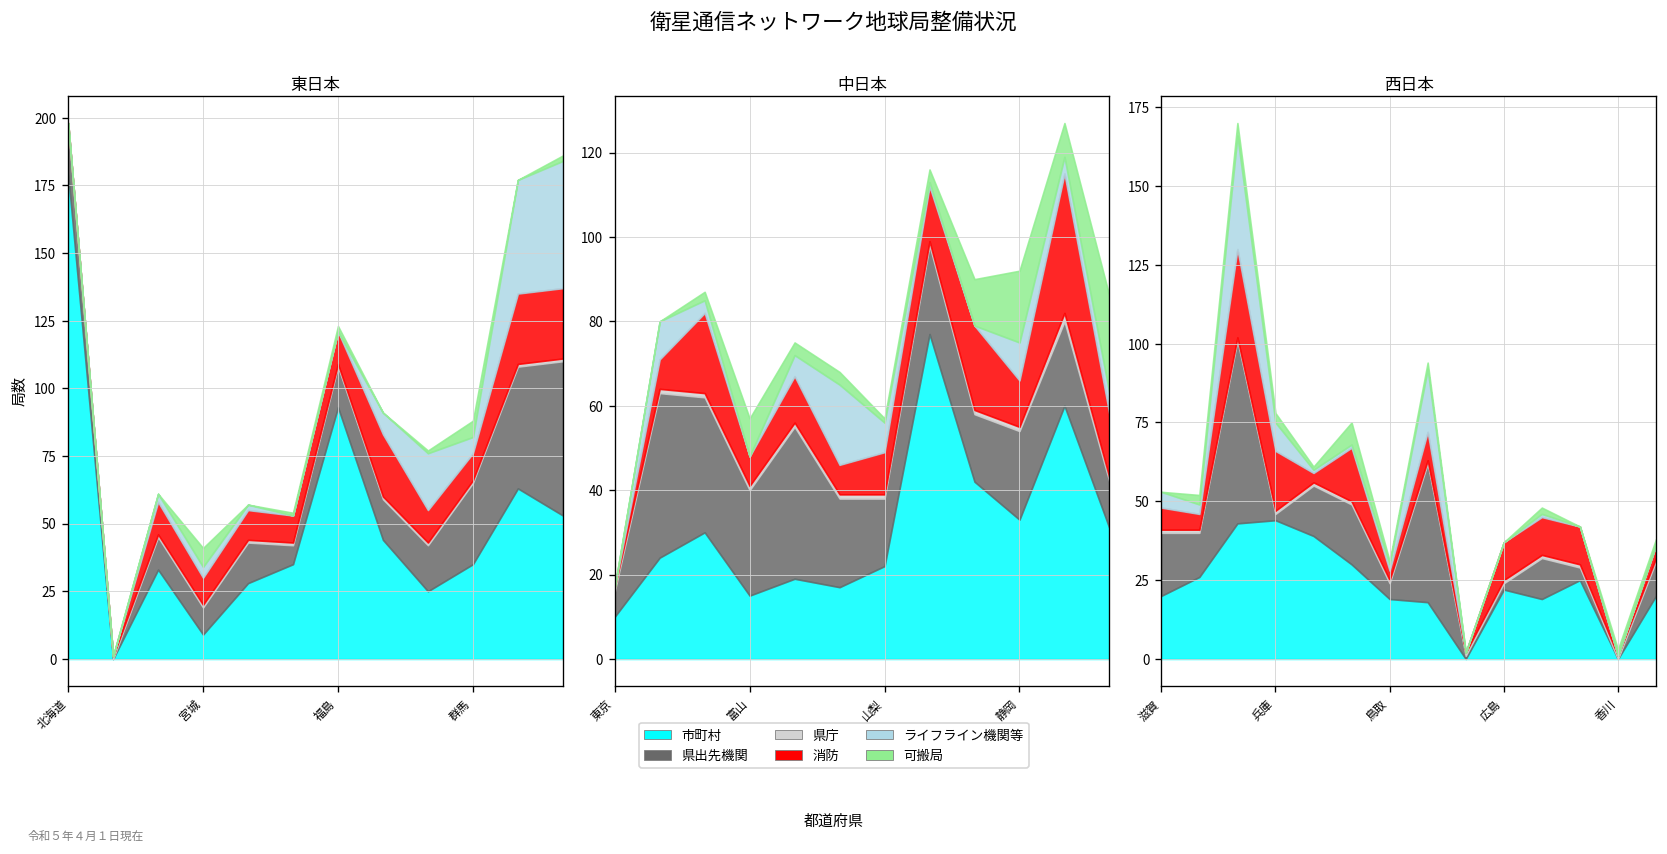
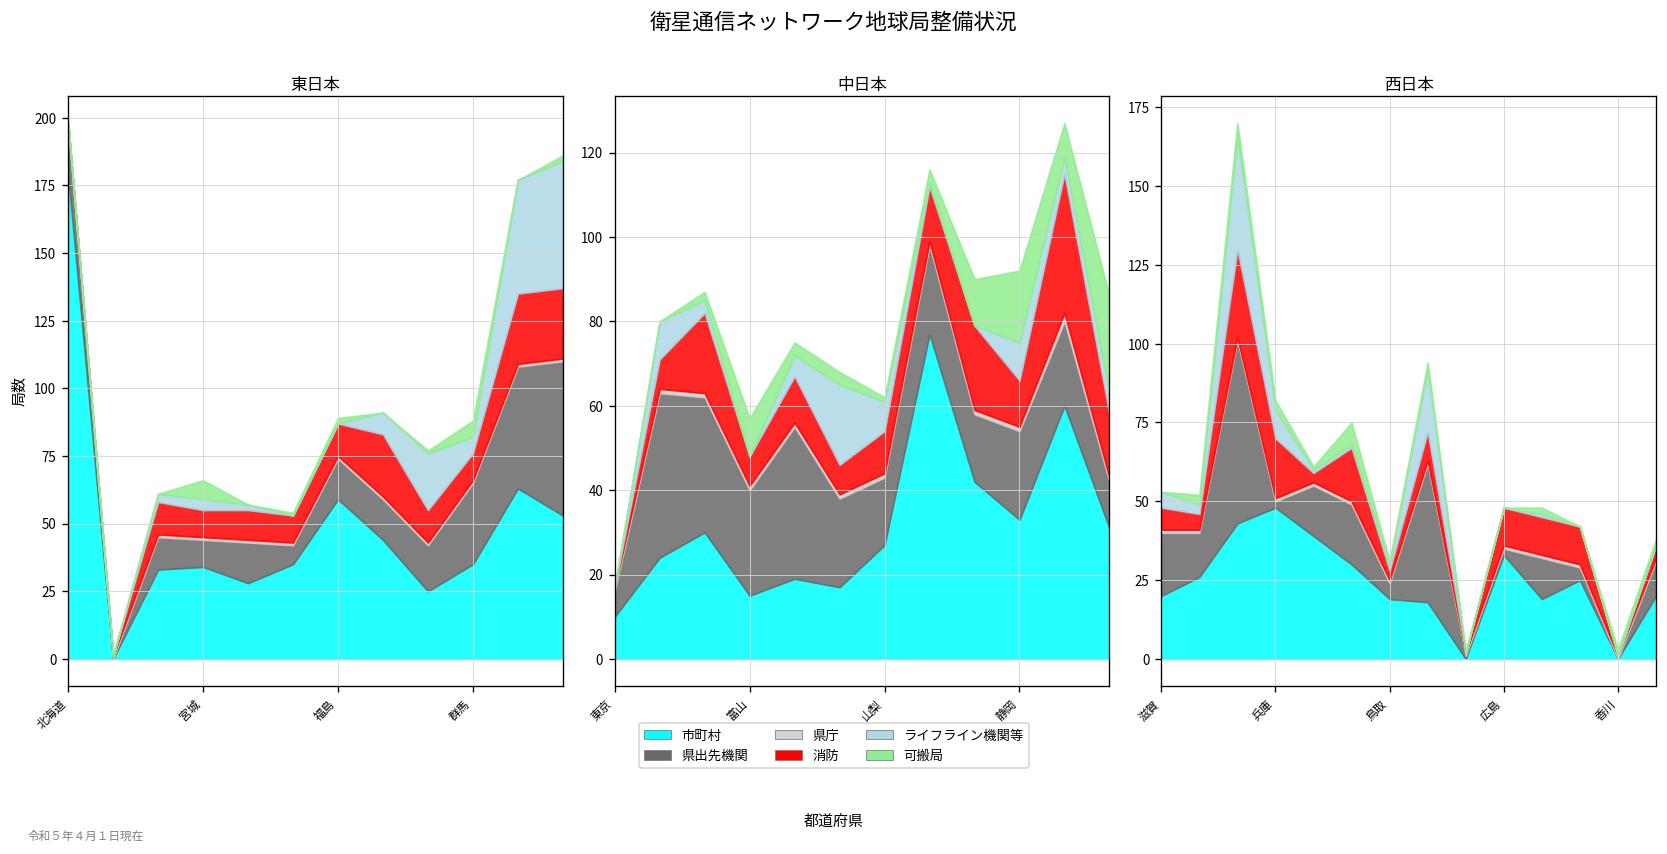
  {
    "東日本": {
      "市町村": {
        "北海道": 179,
-       "宮城": 9,
-       "福島": 93,
+       "宮城": 34,
+       "福島": 59,
        "群馬": 35
      },
      "消防": {
        "宮城": 10,
        "群馬": 10
      },
      "可搬局": {
        "宮城": 7,
        "福島": 2,
        "群馬": 6
      }
    },
    "中日本": {
      "市町村": {
        "東京": 10,
        "富山": 15,
-       "山梨": 22,
+       "山梨": 27,
        "静岡": 33
      },
      "県出先機関": {
        "東京": 6,
        "富山": 25,
        "山梨": 16,
        "静岡": 21
      },
      "消防": {
        "山梨": 10,
        "静岡": 11
      },
      "可搬局": {
        "富山": 9,
        "山梨": 1,
        "静岡": 17
      }
    },
    "西日本": {
      "市町村": {
        "滋賀": 20,
-       "兵庫": 44,
+       "兵庫": 48,
        "鳥取": 19,
-       "広島": 22
+       "広島": 33
      },
      "県出先機関": {
        "滋賀": 20,
        "兵庫": 2,
        "鳥取": 5,
        "広島": 2
      },
      "消防": {
        "滋賀": 7,
        "兵庫": 19,
        "鳥取": 3
      },
      "可搬局": {
        "兵庫": 3,
        "鳥取": 1,
        "香川": 2
      }
    }
  }
